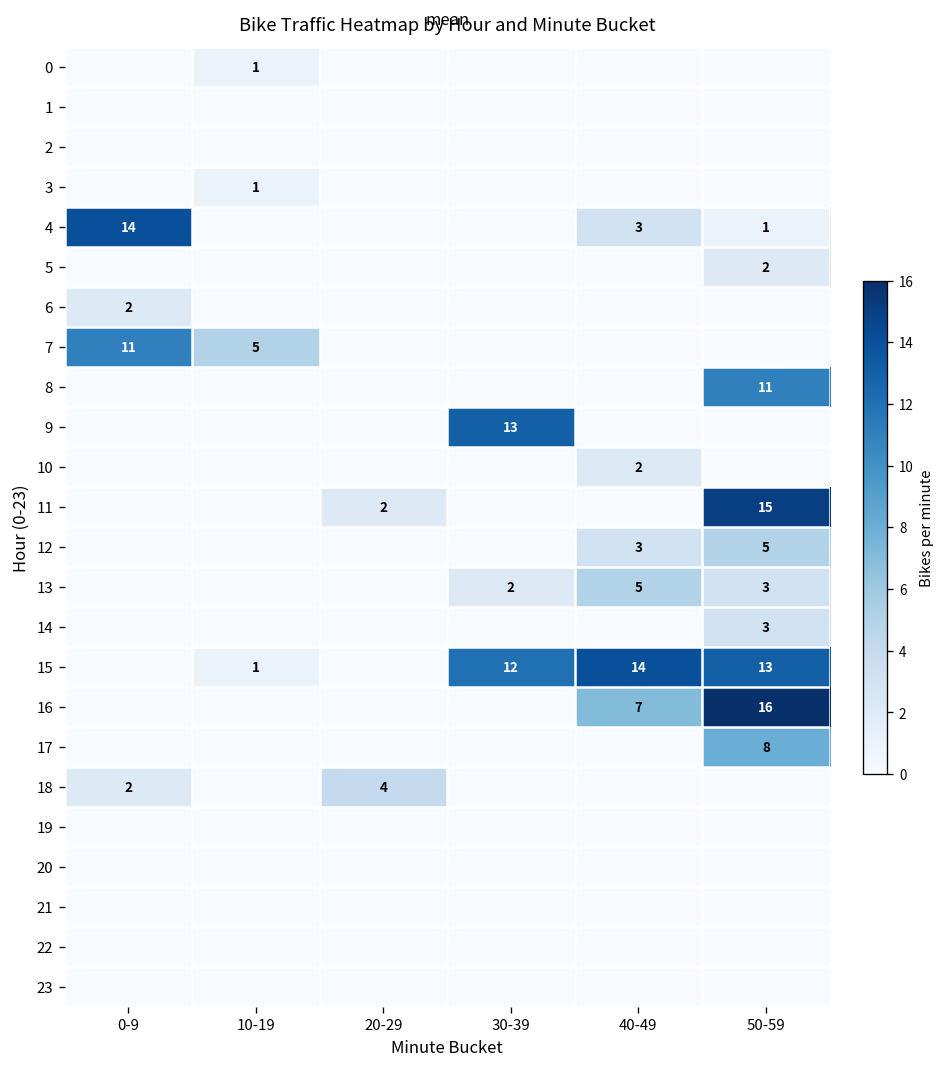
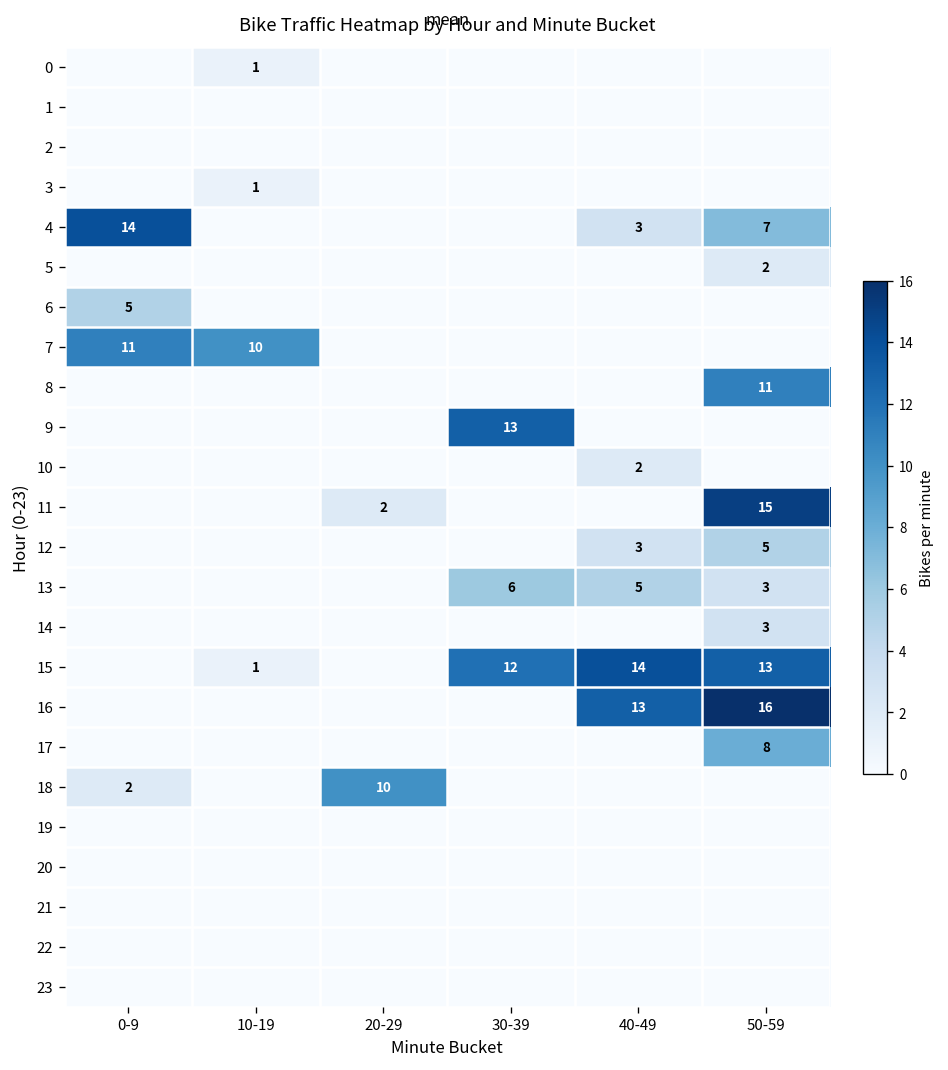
  {
    "0": {
      "10-19": 1
    },
    "3": {
      "10-19": 1
    },
    "4": {
      "0-9": 14,
      "40-49": 3,
-     "50-59": 1
+     "50-59": 7
    },
    "5": {
      "50-59": 2
    },
    "6": {
-     "0-9": 2
+     "0-9": 5
    },
    "7": {
      "0-9": 11,
-     "10-19": 5
+     "10-19": 10
    },
    "8": {
      "50-59": 11
    },
    "9": {
      "30-39": 13
    },
    "10": {
      "40-49": 2
    },
    "11": {
      "20-29": 2,
      "50-59": 15
    },
    "12": {
      "40-49": 3,
      "50-59": 5
    },
    "13": {
-     "30-39": 2,
+     "30-39": 6,
      "40-49": 5,
      "50-59": 3
    },
    "14": {
      "50-59": 3
    },
    "15": {
      "10-19": 1,
      "30-39": 12,
      "40-49": 14,
      "50-59": 13
    },
    "16": {
-     "40-49": 7,
+     "40-49": 13,
      "50-59": 16
    },
    "17": {
      "50-59": 8
    },
    "18": {
      "0-9": 2,
-     "20-29": 4
+     "20-29": 10
    }
  }
